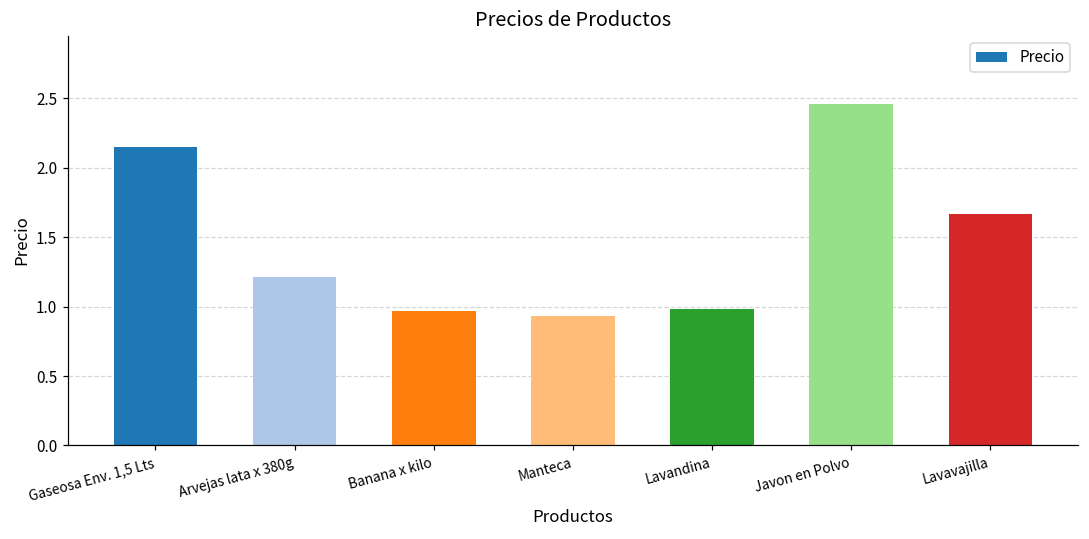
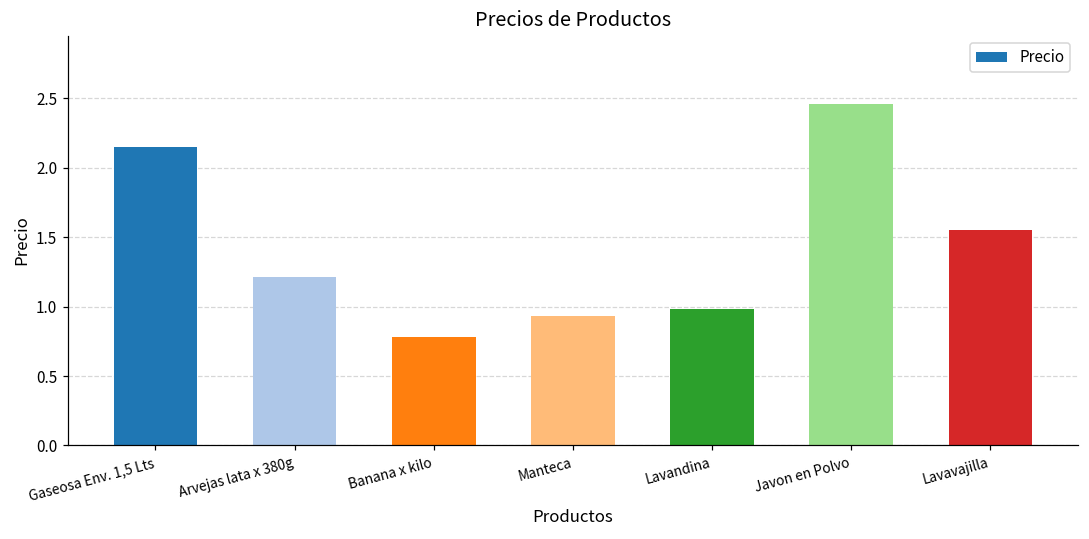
  {
    "Gaseosa Env. 1,5 Lts": 2.15,
    "Arvejas lata x 380g": 1.21,
-   "Banana x kilo": 0.97,
+   "Banana x kilo": 0.78,
    "Manteca": 0.93,
    "Lavandina": 0.98,
    "Javon en Polvo": 2.46,
-   "Lavavajilla": 1.67
+   "Lavavajilla": 1.55
  }
